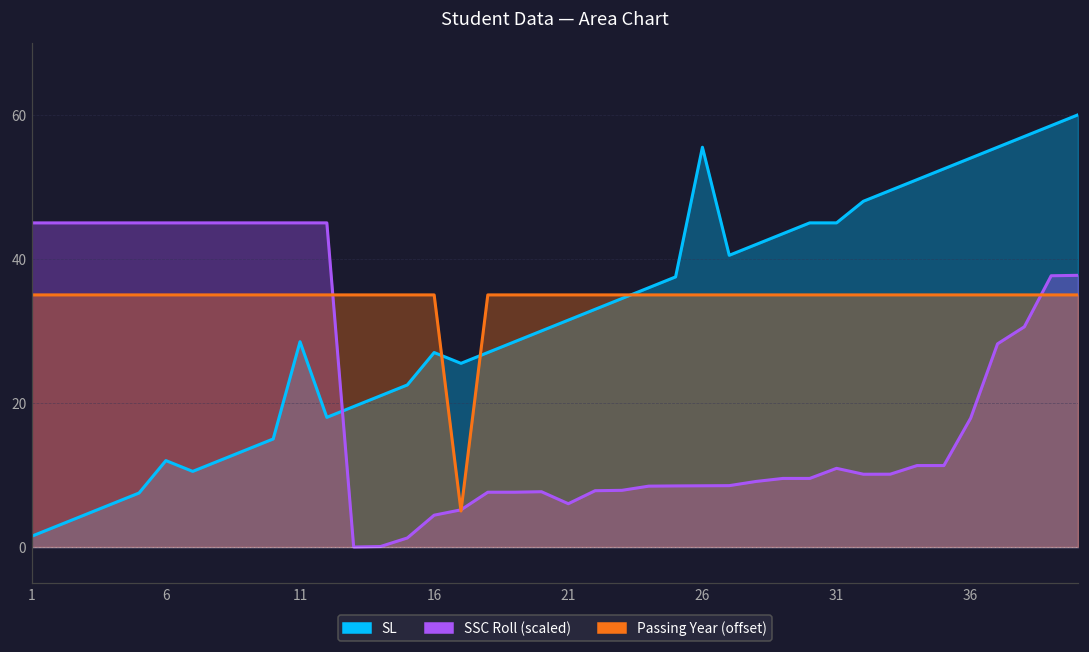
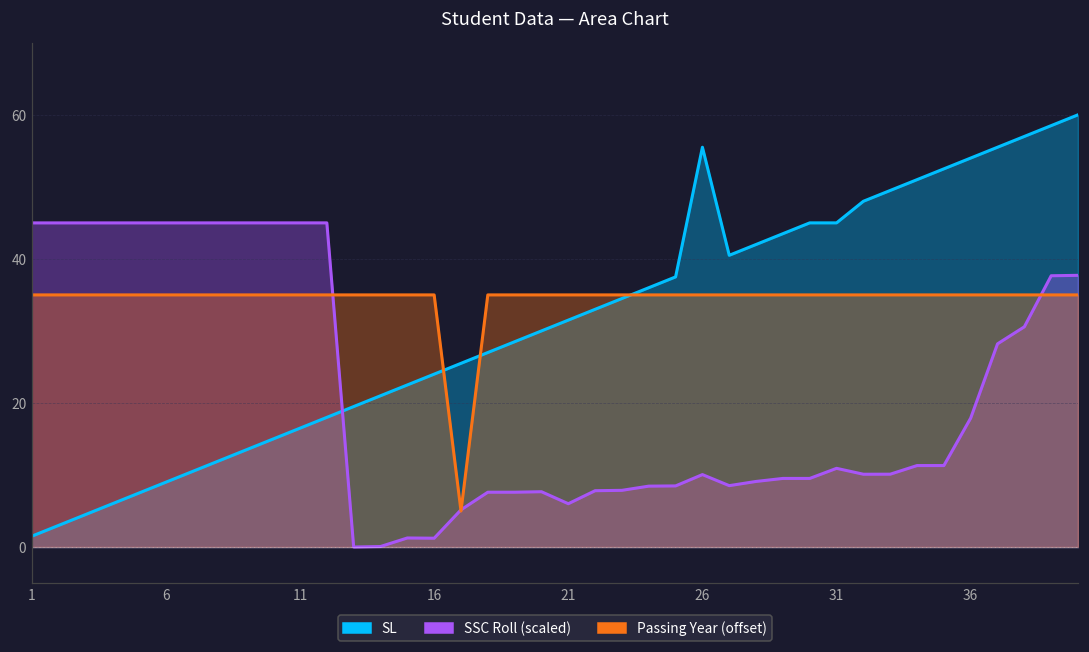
  {
    "SL": {
      "1": 2,
-     "6": 12,
-     "11": 29,
-     "16": 27,
+     "6": 9,
+     "11": 17,
+     "16": 24,
      "21": 32,
      "26": 56,
      "31": 45,
      "36": 54
    },
    "SSC Roll (scaled)": {
      "1": 45,
      "6": 45,
      "11": 45,
-     "16": 4,
+     "16": 1,
      "21": 6,
-     "26": 9,
+     "26": 10,
      "31": 11,
      "36": 18
    },
    "Passing Year (offset)": {
      "1": 35,
      "6": 35,
      "11": 35,
      "16": 35,
      "21": 35,
      "26": 35,
      "31": 35,
      "36": 35
    }
  }
